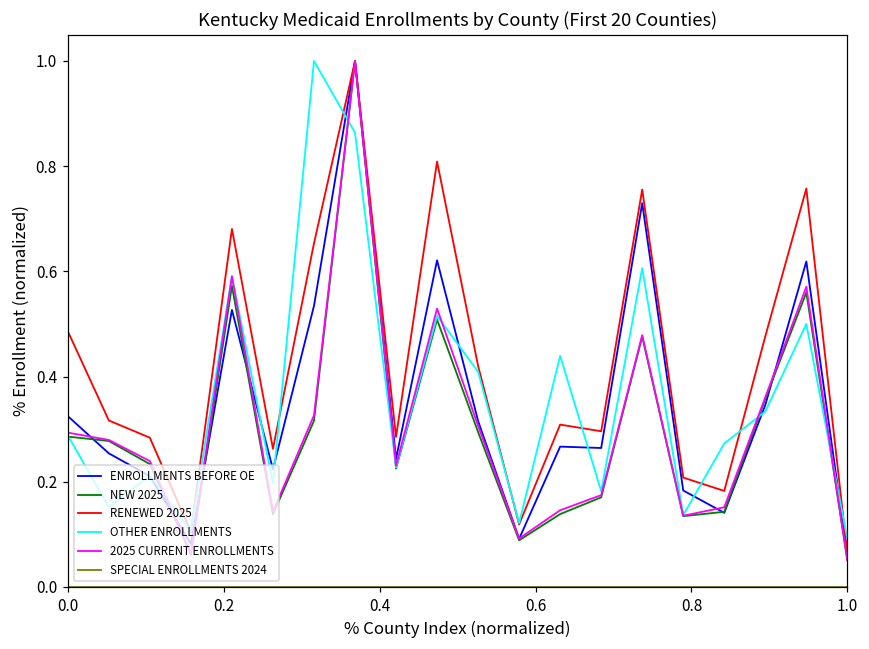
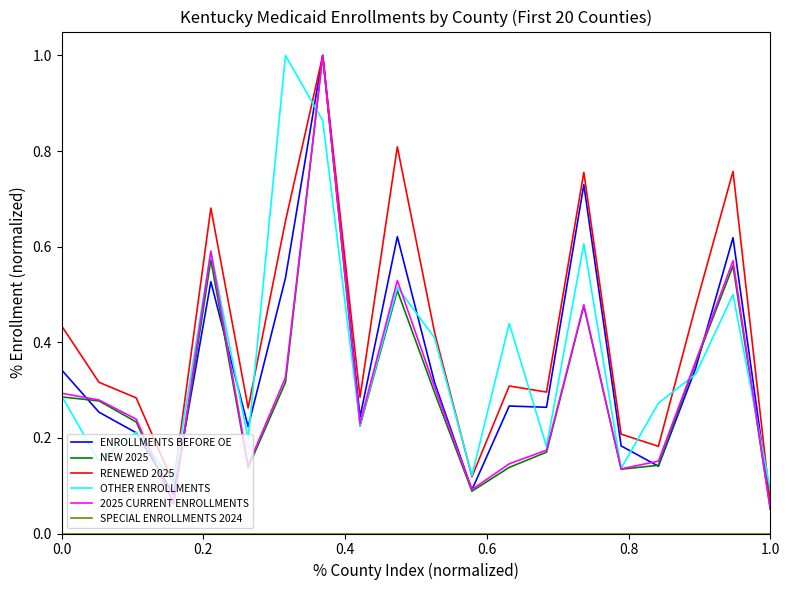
  {
    "ENROLLMENTS BEFORE OE": {
-     "0.0": 0.32
+     "0.0": 0.34
    },
    "RENEWED 2025": {
-     "0.0": 0.49
+     "0.0": 0.43
    },
    "OTHER ENROLLMENTS": {
      "1.0": 0.09
    },
    "2025 CURRENT ENROLLMENTS": {
      "0.0": 0.29
    },
    "SPECIAL ENROLLMENTS 2024": {
      "0.0": 0.00,
      "1.0": 0.00
    }
  }
